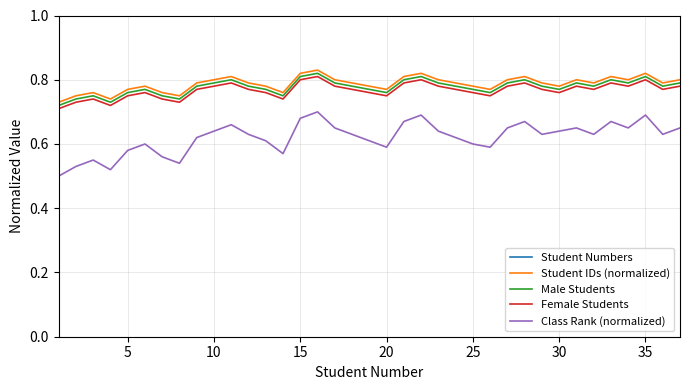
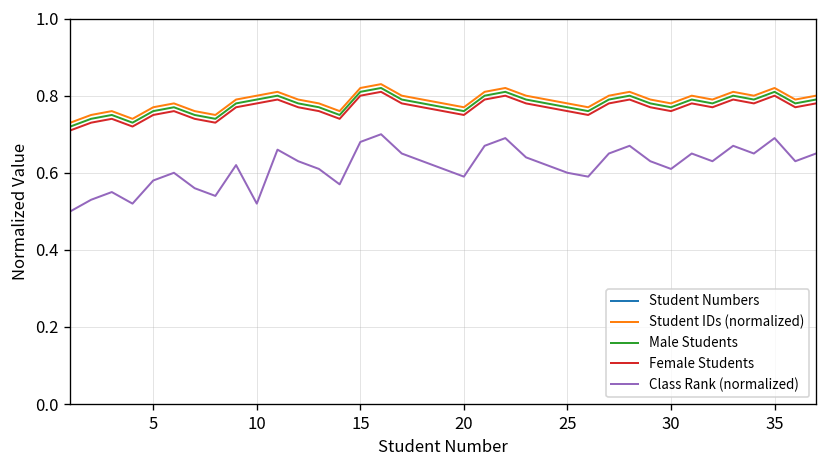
  {
    "Student IDs (normalized)": {
      "5": 0.77,
      "10": 0.80,
      "15": 0.82,
      "20": 0.77,
      "25": 0.78,
      "30": 0.78,
      "35": 0.82
    },
    "Male Students": {
      "5": 0.76,
      "10": 0.79,
      "15": 0.81,
      "20": 0.76,
      "25": 0.77,
      "30": 0.77,
      "35": 0.81
    },
    "Female Students": {
      "5": 0.75,
      "10": 0.78,
      "15": 0.80,
      "20": 0.75,
      "25": 0.76,
      "30": 0.76,
      "35": 0.80
    },
    "Class Rank (normalized)": {
      "5": 0.58,
-     "10": 0.64,
+     "10": 0.52,
      "15": 0.68,
      "20": 0.59,
      "25": 0.60,
-     "30": 0.64,
+     "30": 0.61,
      "35": 0.69
    }
  }
